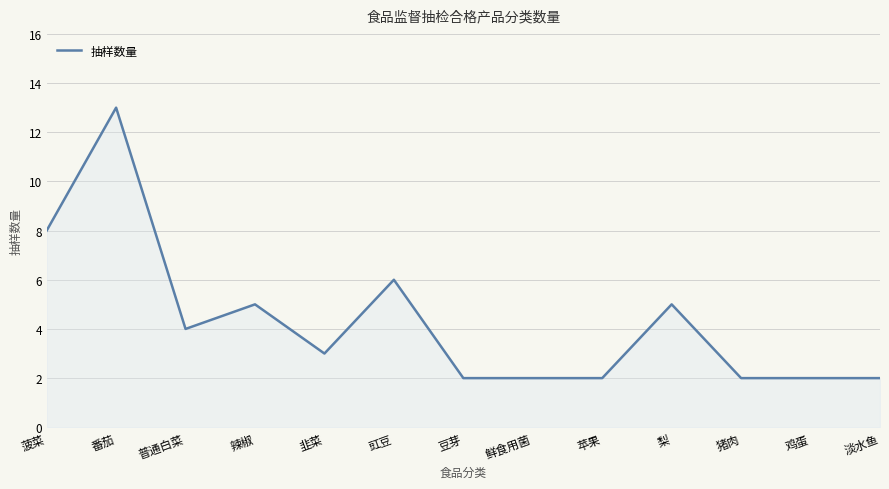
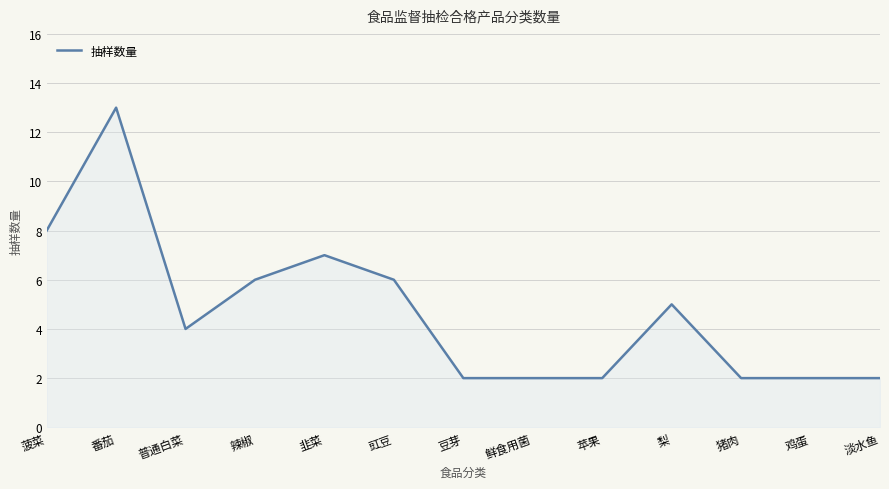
  {
    "菠菜": 8,
    "番茄": 13,
    "普通白菜": 4,
-   "辣椒": 5,
-   "韭菜": 3,
+   "辣椒": 6,
+   "韭菜": 7,
    "豇豆": 6,
    "豆芽": 2,
    "鲜食用菌": 2,
    "苹果": 2,
    "梨": 5,
    "猪肉": 2,
    "鸡蛋": 2,
    "淡水鱼": 2
  }
